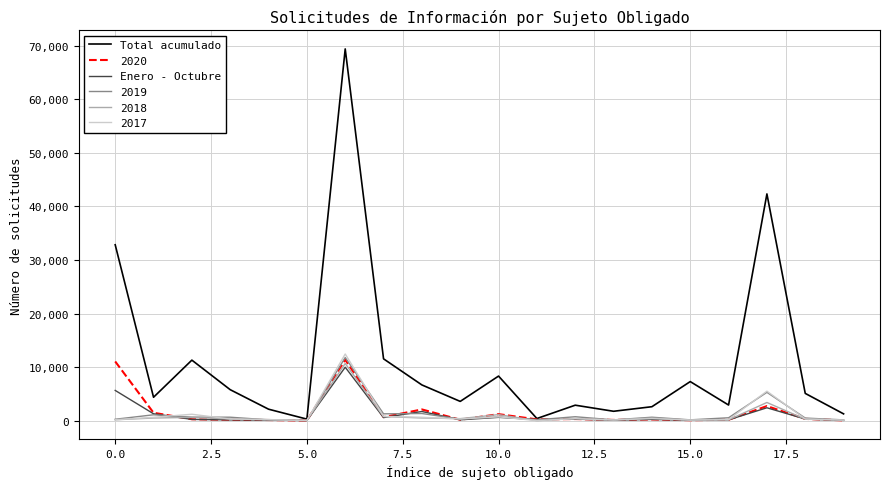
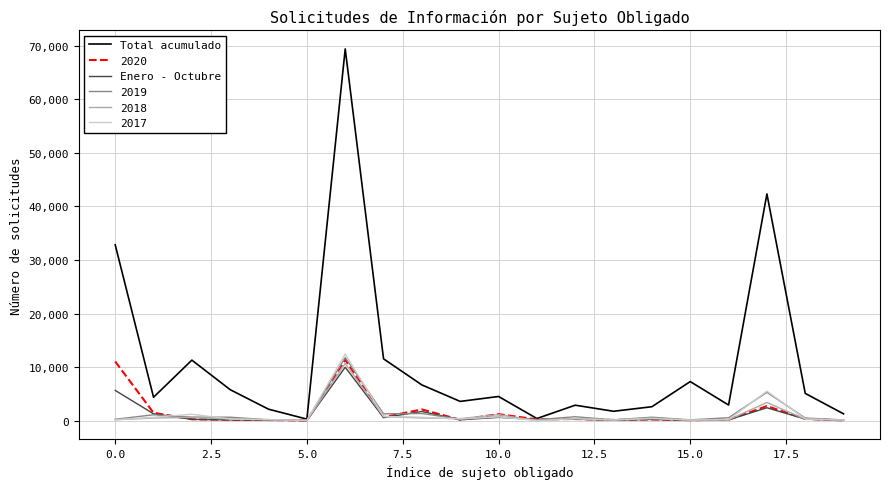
  {
    "Total acumulado": {
      "0.0": "33,000",
-     "10.0": "8,000",
+     "10.0": "5,000",
      "15.0": "7,000"
    },
    "2020": {
      "0.0": "11,000"
    },
    "Enero - Octubre": {
      "0.0": "6,000"
    }
  }
